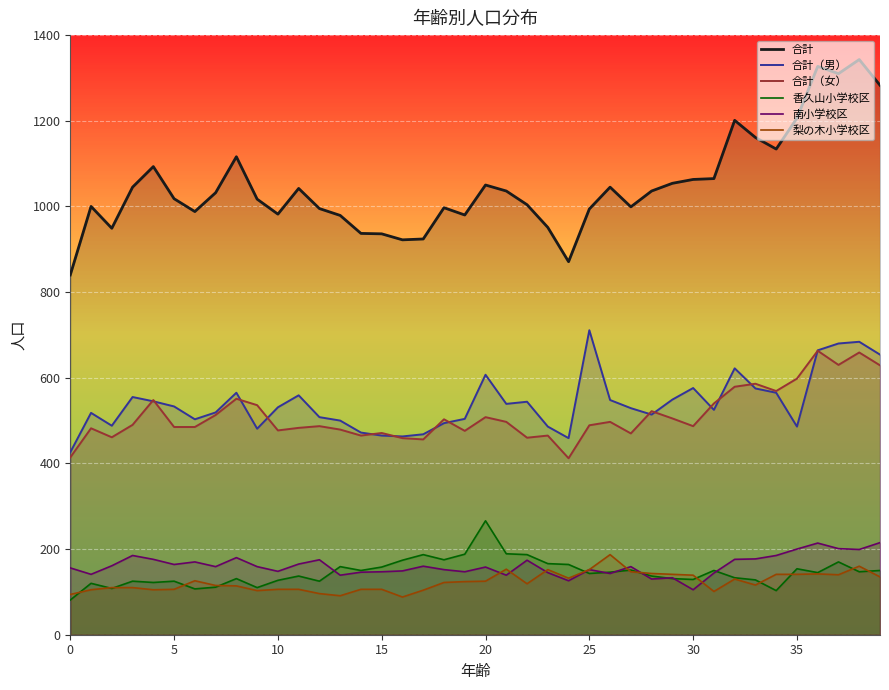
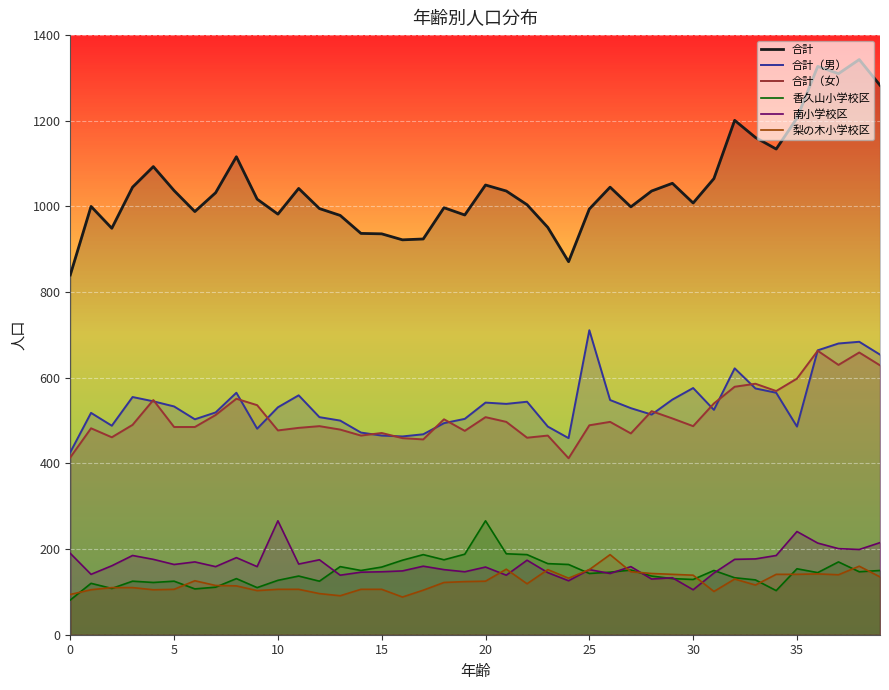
  {
    "合計": {
      "0": 840,
-     "5": 1020,
+     "5": 1040,
      "10": 980,
      "15": 940,
      "20": 1050,
      "25": 990,
-     "30": 1060
+     "30": 1010
    },
    "合計（男）": {
      "0": 430,
      "5": 530,
      "10": 530,
      "15": 470,
-     "20": 610,
+     "20": 540,
      "25": 710,
      "30": 580,
      "35": 490
    },
    "香久山小学校区": {
      "0": 80,
      "5": 130,
      "10": 130,
      "15": 160,
      "20": 270,
      "25": 140,
      "30": 130,
      "35": 150
    },
    "南小学校区": {
-     "0": 160,
+     "0": 190,
      "5": 160,
-     "10": 150,
+     "10": 270,
      "15": 150,
      "20": 160,
      "30": 110,
-     "35": 200
+     "35": 240
    }
  }
